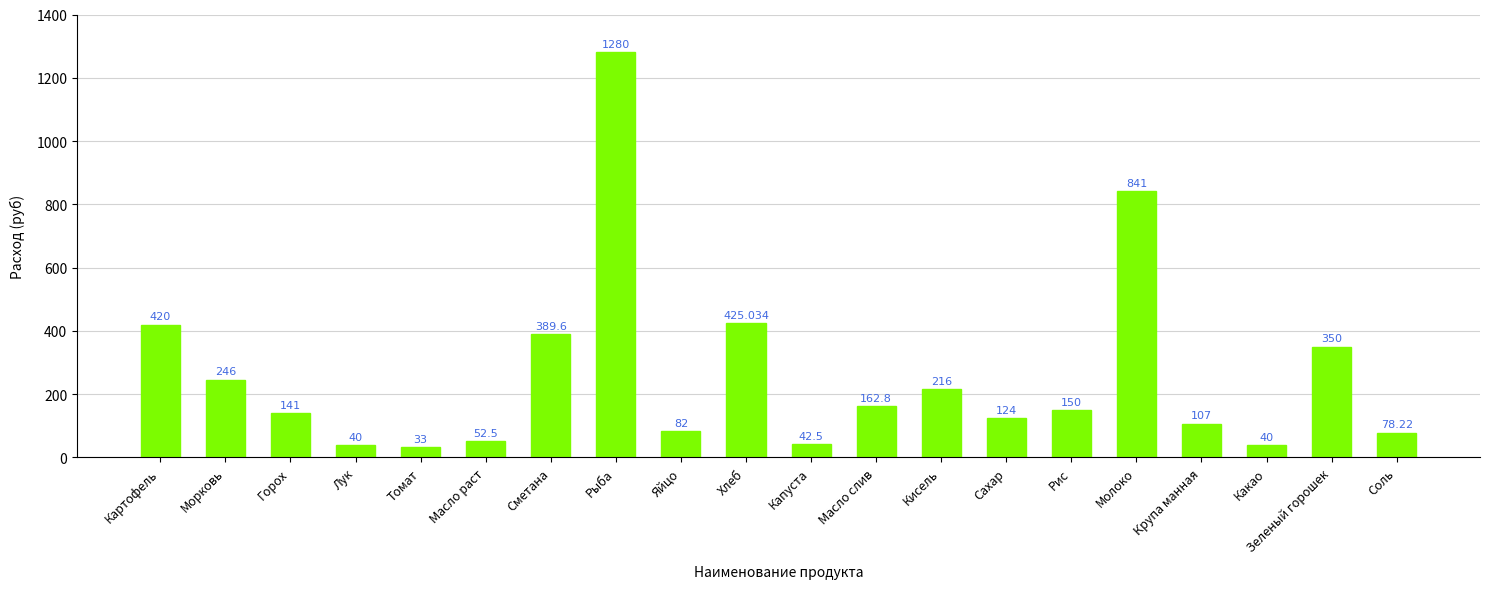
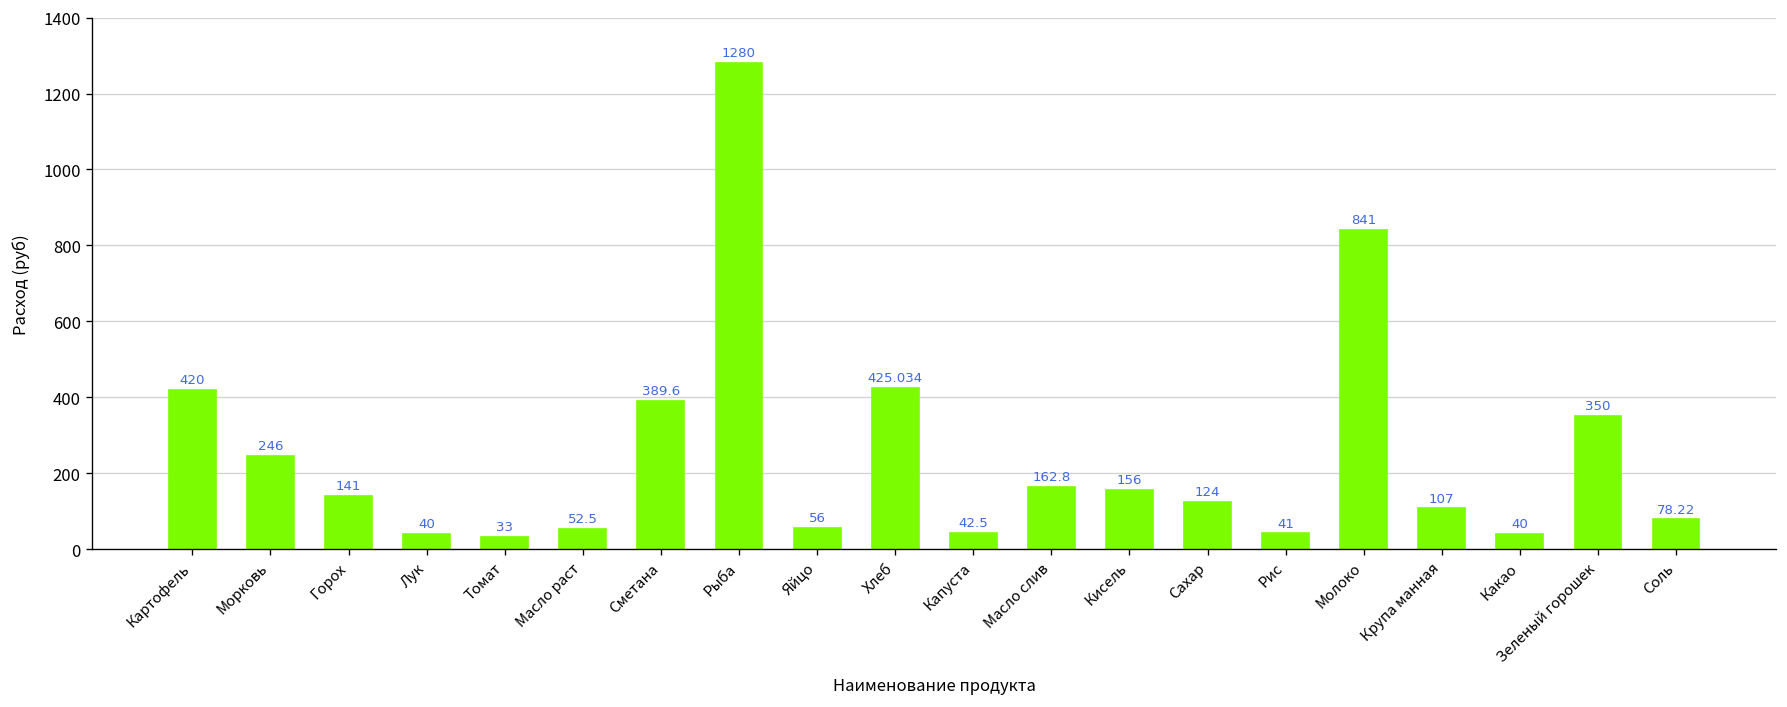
  {
    "Картофель": 420,
    "Морковь": 246,
    "Горох": 141,
    "Лук": 40,
    "Томат": 33,
    "Масло раст": 52.5,
    "Сметана": 389.6,
    "Рыба": 1280,
-   "Яйцо": 82,
+   "Яйцо": 56,
    "Хлеб": 425.034,
    "Капуста": 42.5,
    "Масло слив": 162.8,
-   "Кисель": 216,
+   "Кисель": 156,
    "Сахар": 124,
-   "Рис": 150,
+   "Рис": 41,
    "Молоко": 841,
    "Крупа манная": 107,
    "Какао": 40,
    "Зеленый горошек": 350,
    "Соль": 78.22
  }
